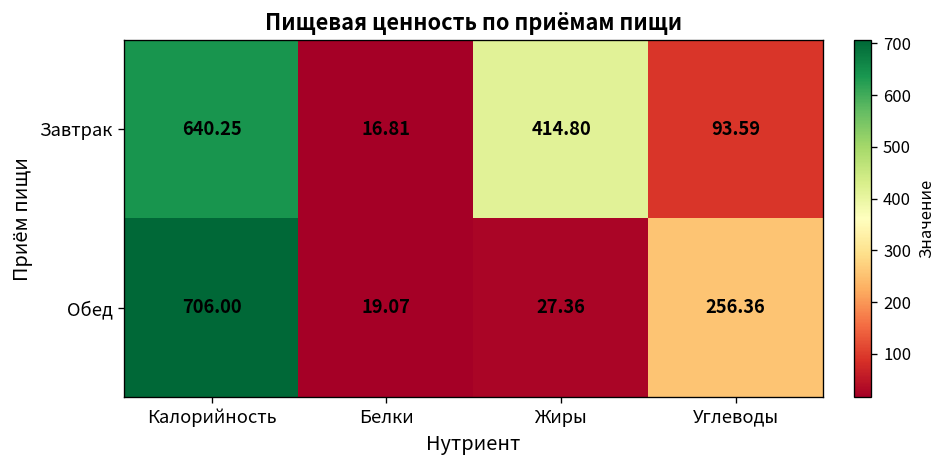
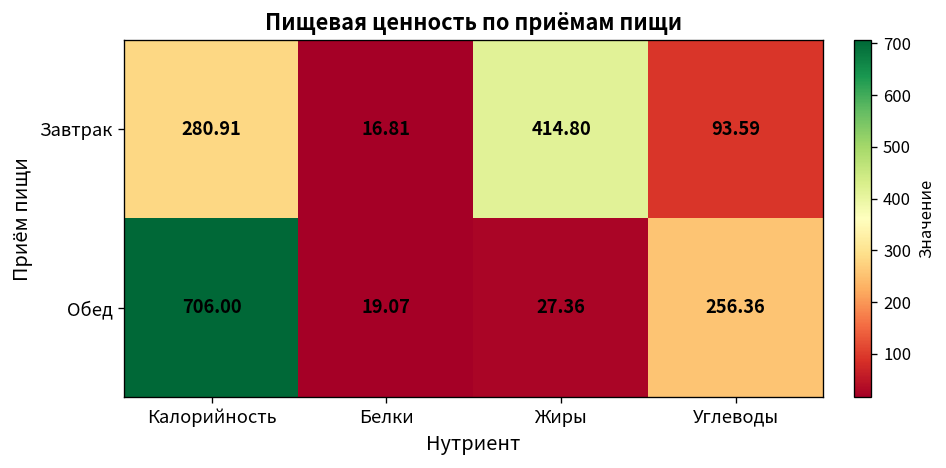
  {
    "Завтрак": {
-     "Калорийность": 640.25,
+     "Калорийность": 280.91,
      "Белки": 16.81,
      "Жиры": 414.80,
      "Углеводы": 93.59
    },
    "Обед": {
      "Калорийность": 706.00,
      "Белки": 19.07,
      "Жиры": 27.36,
      "Углеводы": 256.36
    }
  }
